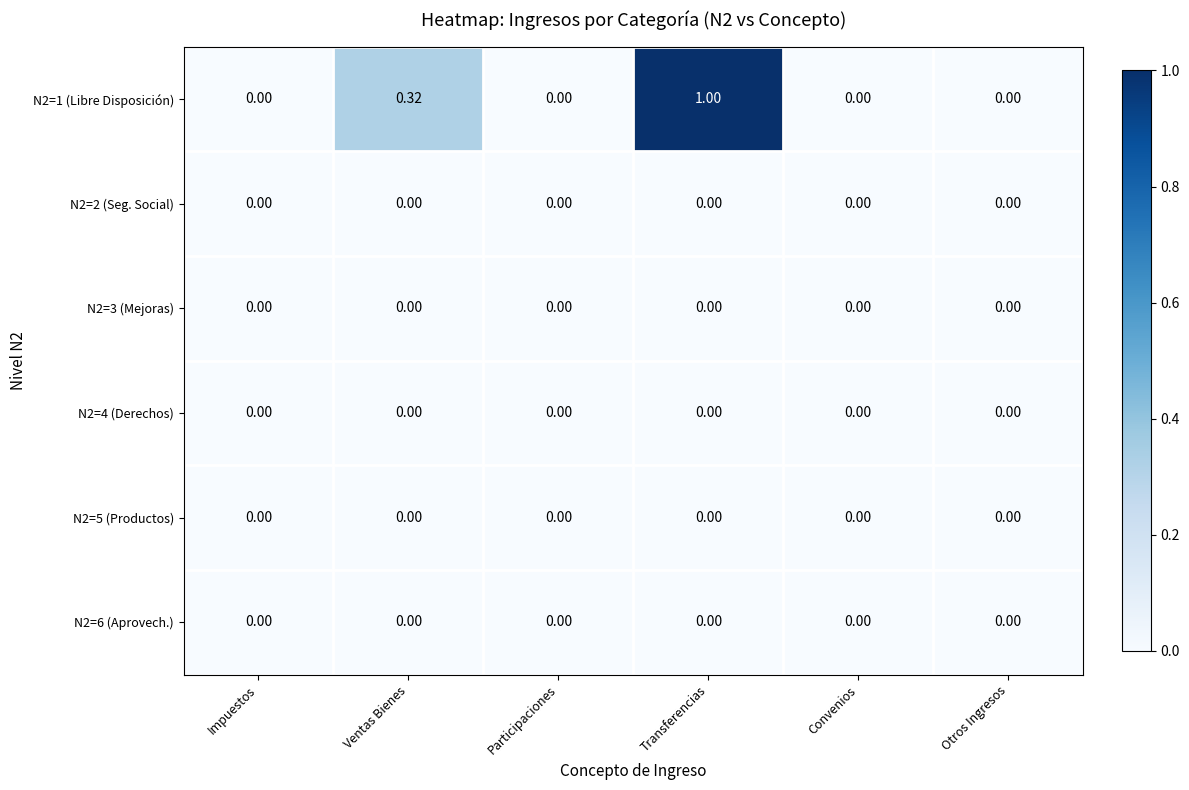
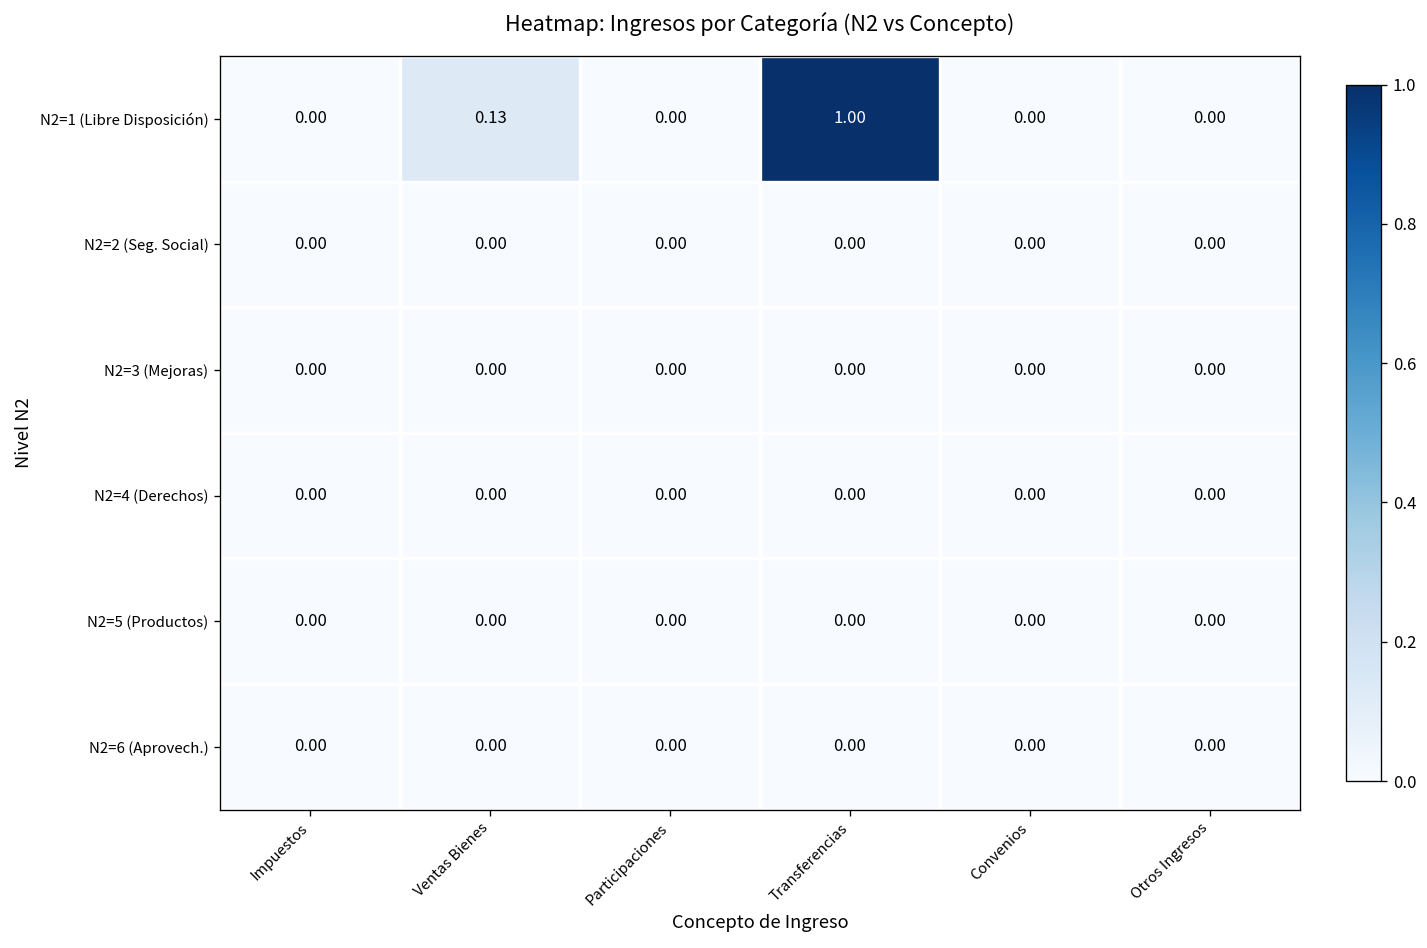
  {
    "N2=1 (Libre Disposición)": {
      "Impuestos": 0.00,
-     "Ventas Bienes": 0.32,
+     "Ventas Bienes": 0.13,
      "Participaciones": 0.00,
      "Transferencias": 1.00,
      "Convenios": 0.00,
      "Otros Ingresos": 0.00
    },
    "N2=2 (Seg. Social)": {
      "Impuestos": 0.00,
      "Ventas Bienes": 0.00,
      "Participaciones": 0.00,
      "Transferencias": 0.00,
      "Convenios": 0.00,
      "Otros Ingresos": 0.00
    },
    "N2=3 (Mejoras)": {
      "Impuestos": 0.00,
      "Ventas Bienes": 0.00,
      "Participaciones": 0.00,
      "Transferencias": 0.00,
      "Convenios": 0.00,
      "Otros Ingresos": 0.00
    },
    "N2=4 (Derechos)": {
      "Impuestos": 0.00,
      "Ventas Bienes": 0.00,
      "Participaciones": 0.00,
      "Transferencias": 0.00,
      "Convenios": 0.00,
      "Otros Ingresos": 0.00
    },
    "N2=5 (Productos)": {
      "Impuestos": 0.00,
      "Ventas Bienes": 0.00,
      "Participaciones": 0.00,
      "Transferencias": 0.00,
      "Convenios": 0.00,
      "Otros Ingresos": 0.00
    },
    "N2=6 (Aprovech.)": {
      "Impuestos": 0.00,
      "Ventas Bienes": 0.00,
      "Participaciones": 0.00,
      "Transferencias": 0.00,
      "Convenios": 0.00,
      "Otros Ingresos": 0.00
    }
  }
